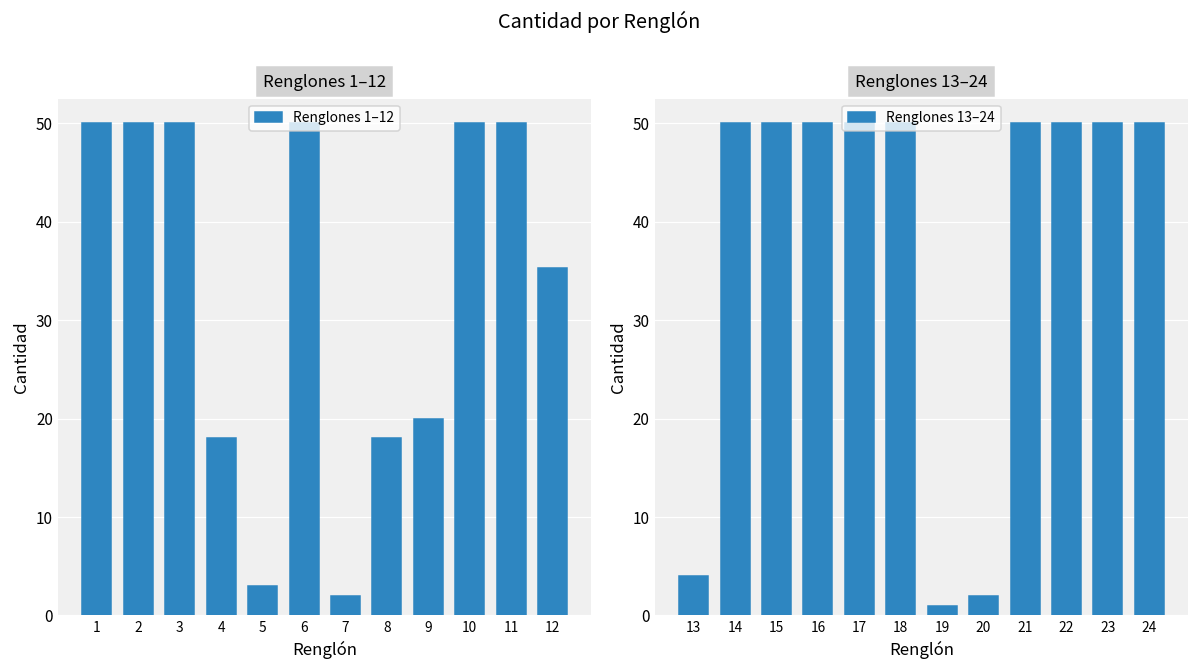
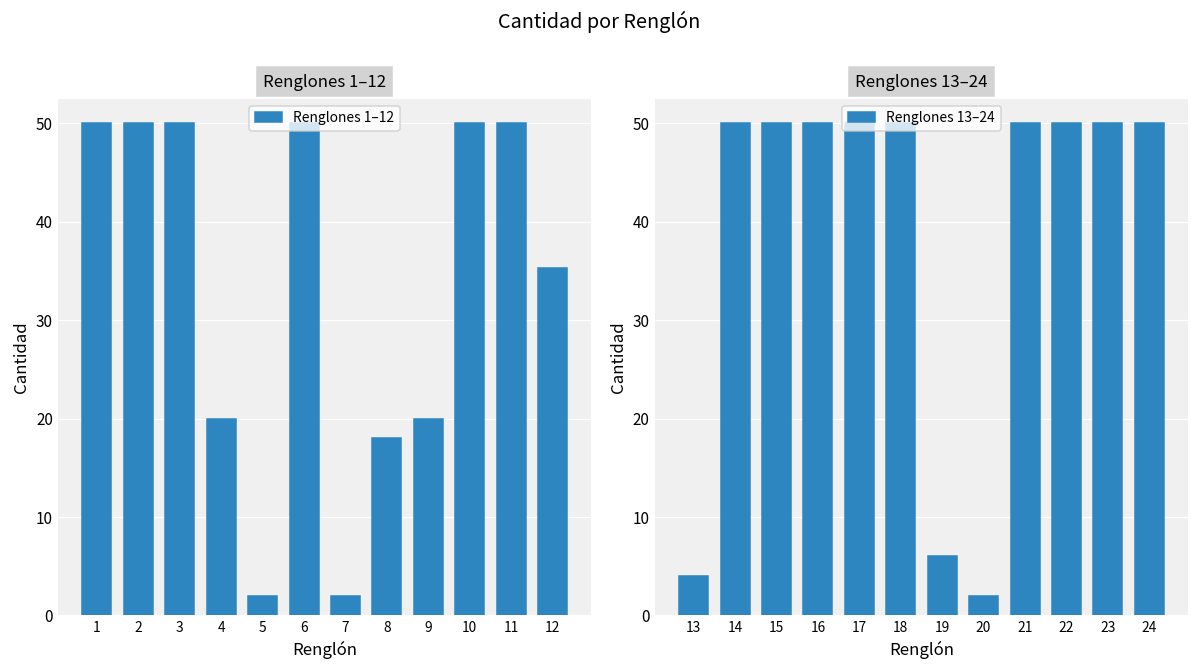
  {
    "Renglones 1–12": {
      "1": 50,
      "2": 50,
      "3": 50,
-     "4": 18,
-     "5": 3,
+     "4": 20,
+     "5": 2,
      "7": 2,
      "8": 18,
      "9": 20,
      "10": 50,
      "11": 50,
      "12": 35
    },
    "Renglones 13–24": {
      "13": 4,
      "14": 50,
      "15": 50,
      "16": 50,
-     "19": 1,
+     "19": 6,
      "20": 2,
      "21": 50,
      "22": 50,
      "23": 50,
      "24": 50
    }
  }
